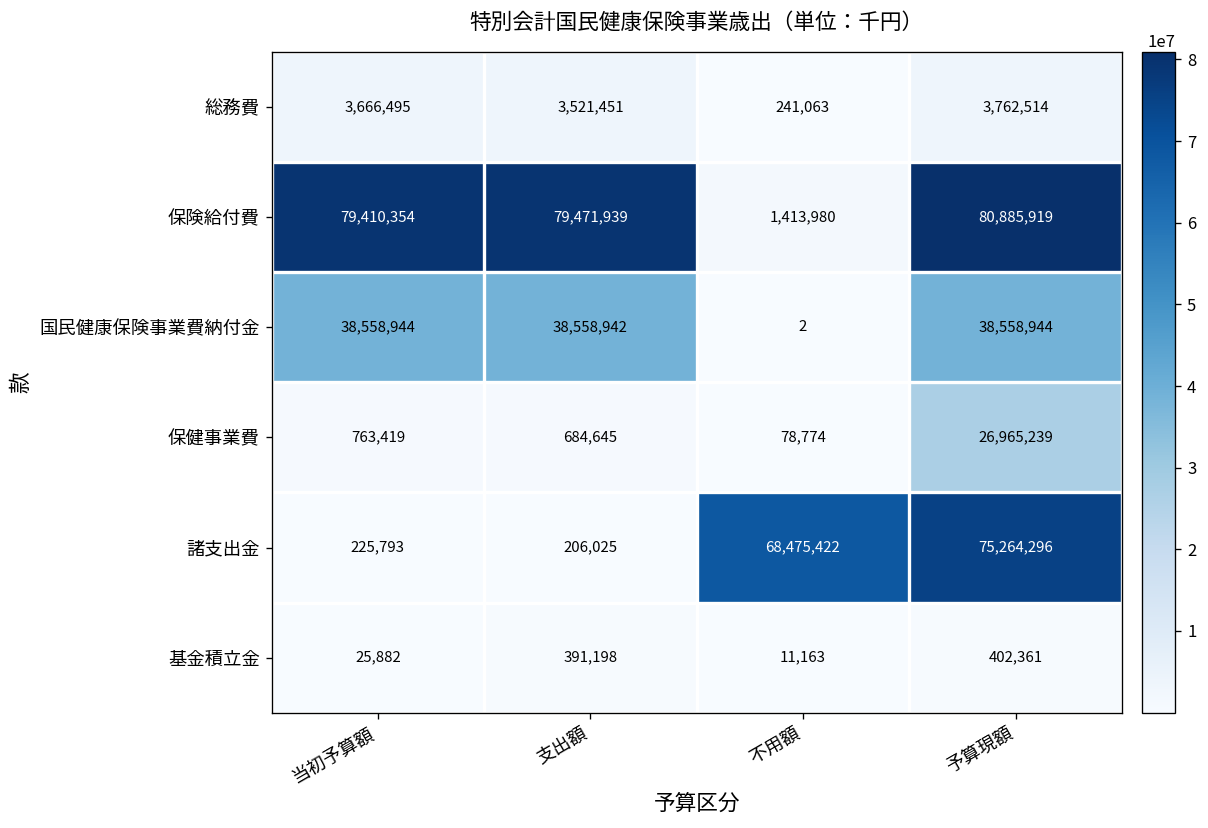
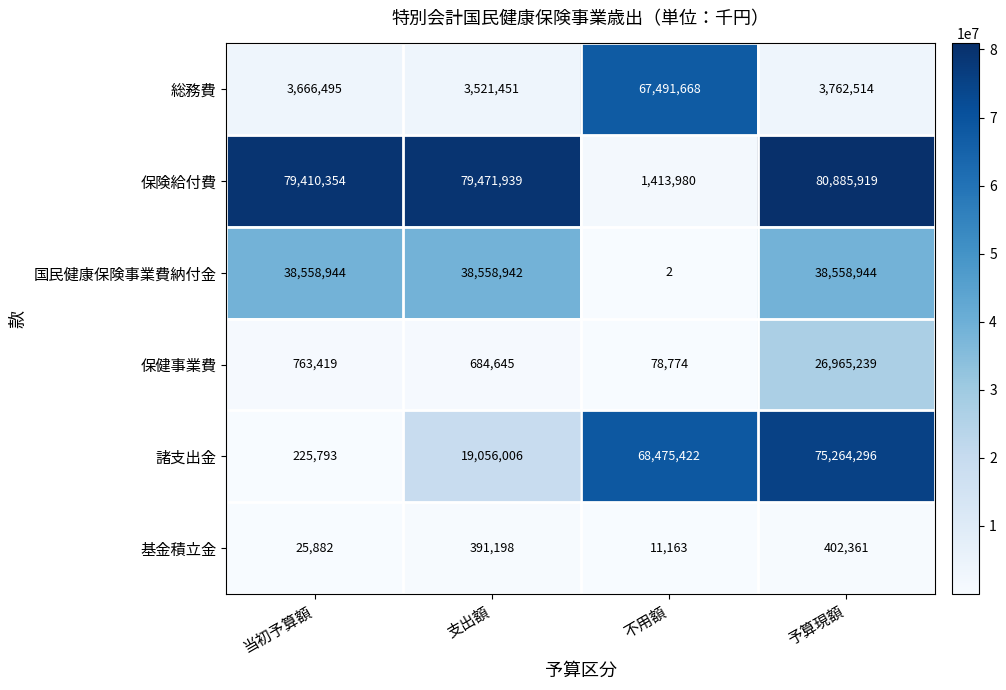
  {
    "総務費": {
      "当初予算額": "3,666,495",
      "支出額": "3,521,451",
-     "不用額": "241,063",
+     "不用額": "67,491,668",
      "予算現額": "3,762,514"
    },
    "保険給付費": {
      "当初予算額": "79,410,354",
      "支出額": "79,471,939",
      "不用額": "1,413,980",
      "予算現額": "80,885,919"
    },
    "国民健康保険事業費納付金": {
      "当初予算額": "38,558,944",
      "支出額": "38,558,942",
      "不用額": "2",
      "予算現額": "38,558,944"
    },
    "保健事業費": {
      "当初予算額": "763,419",
      "支出額": "684,645",
      "不用額": "78,774",
      "予算現額": "26,965,239"
    },
    "諸支出金": {
      "当初予算額": "225,793",
-     "支出額": "206,025",
+     "支出額": "19,056,006",
      "不用額": "68,475,422",
      "予算現額": "75,264,296"
    },
    "基金積立金": {
      "当初予算額": "25,882",
      "支出額": "391,198",
      "不用額": "11,163",
      "予算現額": "402,361"
    }
  }
